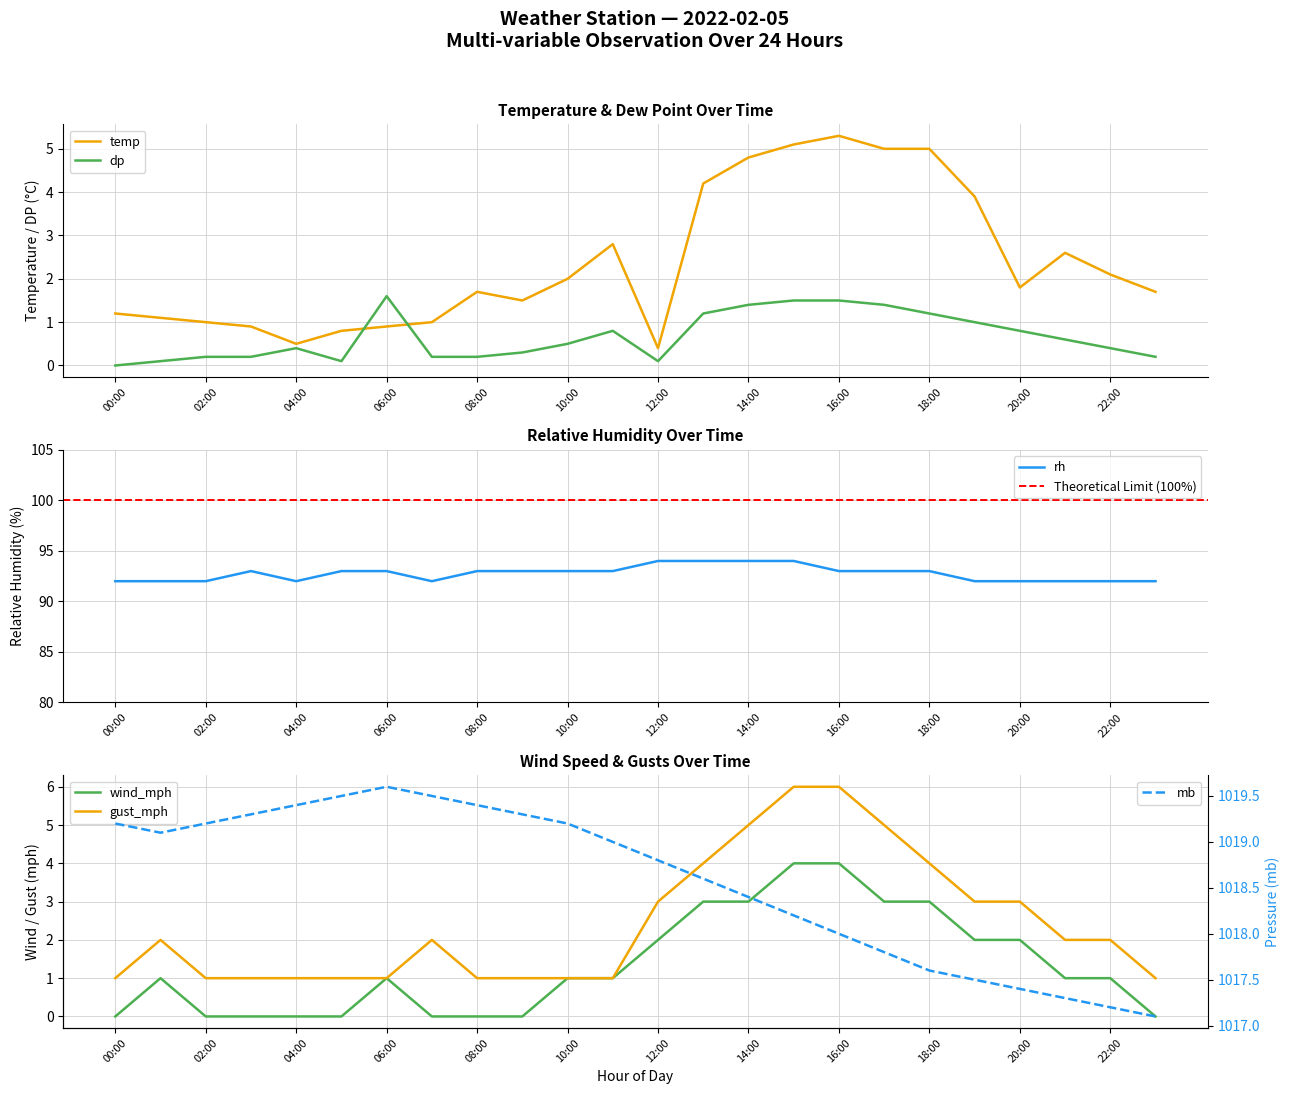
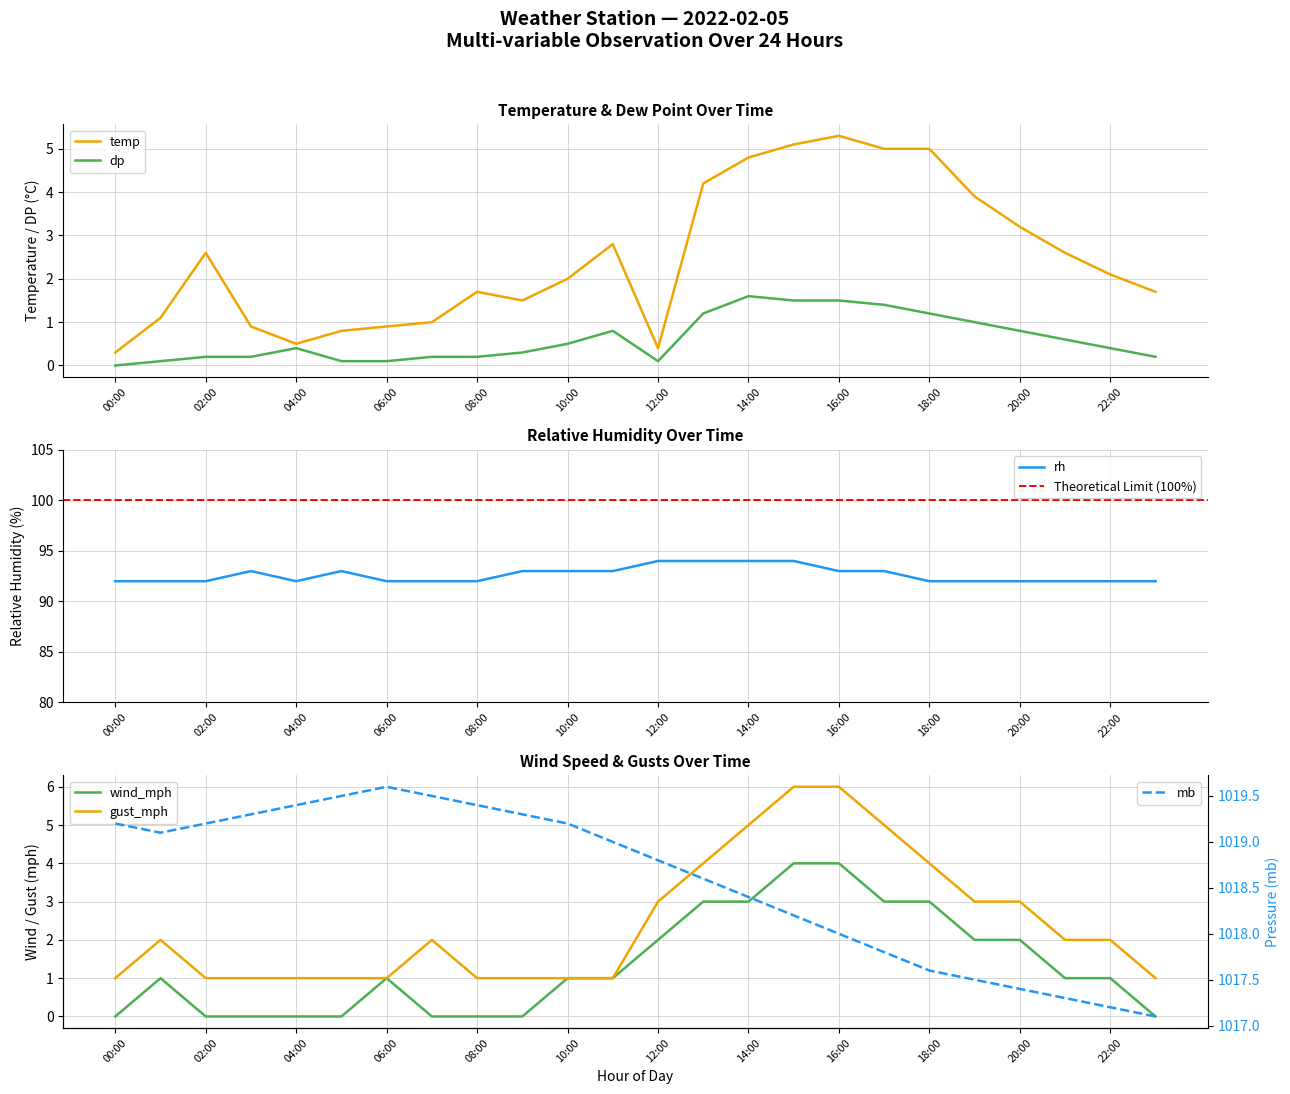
  {
    "Temperature & Dew Point Over Time": {
      "temp": {
-       "00:00": 1.2,
-       "02:00": 1.0,
+       "00:00": 0.3,
+       "02:00": 2.6,
        "04:00": 0.5,
        "06:00": 0.9,
        "08:00": 1.7,
        "10:00": 2.0,
        "12:00": 0.4,
        "14:00": 4.8,
        "16:00": 5.3,
        "18:00": 5.0,
-       "20:00": 1.8,
+       "20:00": 3.2,
        "22:00": 2.1
      },
      "dp": {
        "00:00": 0.0,
        "02:00": 0.2,
        "04:00": 0.4,
-       "06:00": 1.6,
+       "06:00": 0.1,
        "08:00": 0.2,
        "10:00": 0.5,
        "12:00": 0.1,
-       "14:00": 1.4,
+       "14:00": 1.6,
        "16:00": 1.5,
        "18:00": 1.2,
        "20:00": 0.8,
        "22:00": 0.4
      }
    },
    "Relative Humidity Over Time": {
      "00:00": 92,
      "02:00": 92,
      "04:00": 92,
-     "06:00": 93,
-     "08:00": 93,
+     "06:00": 92,
+     "08:00": 92,
      "10:00": 93,
      "12:00": 94,
      "14:00": 94,
      "16:00": 93,
-     "18:00": 93,
+     "18:00": 92,
      "20:00": 92,
      "22:00": 92
    }
  }
